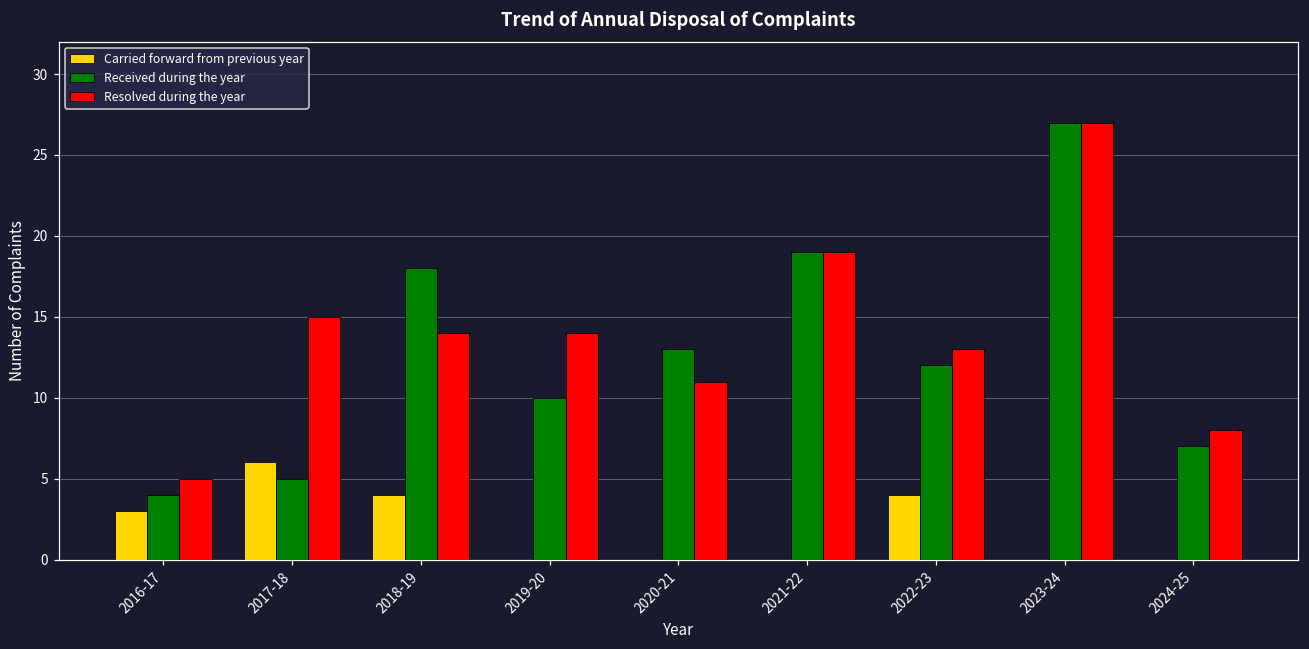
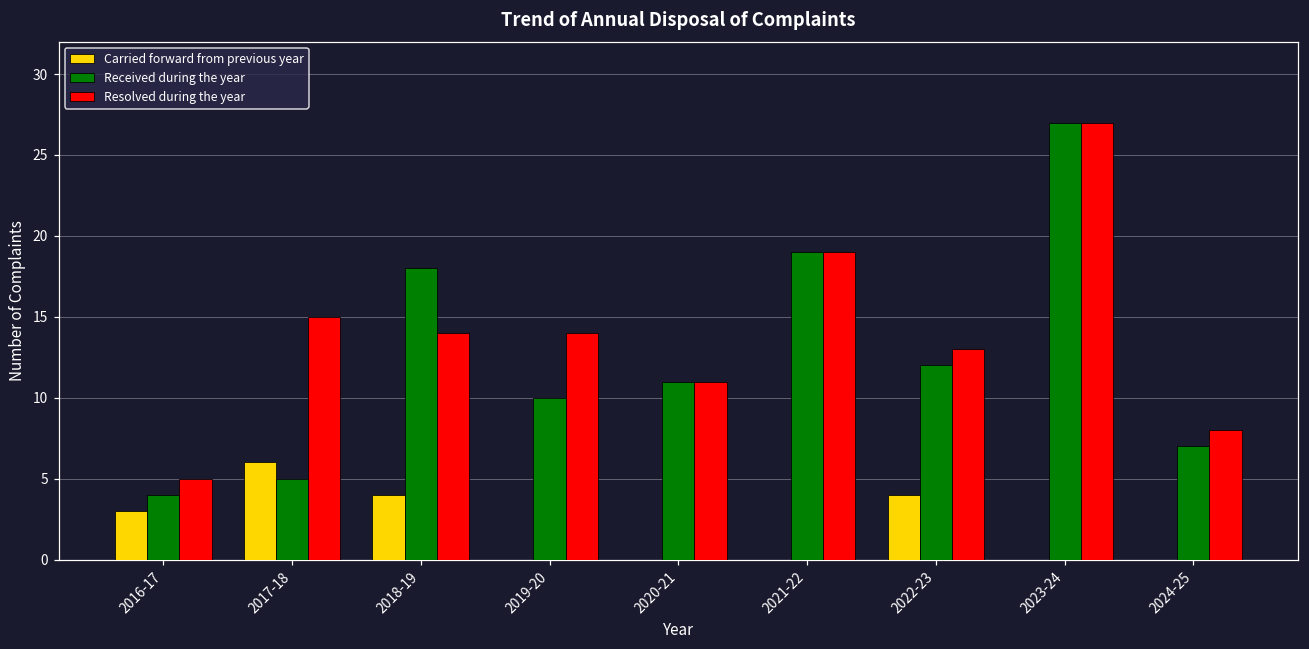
  {
    "Carried forward from previous year": {
      "2016-17": 3,
      "2017-18": 6,
      "2018-19": 4,
      "2019-20": 0,
      "2020-21": 0,
      "2021-22": 0,
      "2022-23": 4,
      "2023-24": 0,
      "2024-25": 0
    },
    "Received during the year": {
      "2016-17": 4,
      "2017-18": 5,
      "2018-19": 18,
      "2019-20": 10,
-     "2020-21": 13,
+     "2020-21": 11,
      "2021-22": 19,
      "2022-23": 12,
      "2023-24": 27,
      "2024-25": 7
    },
    "Resolved during the year": {
      "2016-17": 5,
      "2017-18": 15,
      "2018-19": 14,
      "2019-20": 14,
      "2020-21": 11,
      "2021-22": 19,
      "2022-23": 13,
      "2023-24": 27,
      "2024-25": 8
    }
  }
